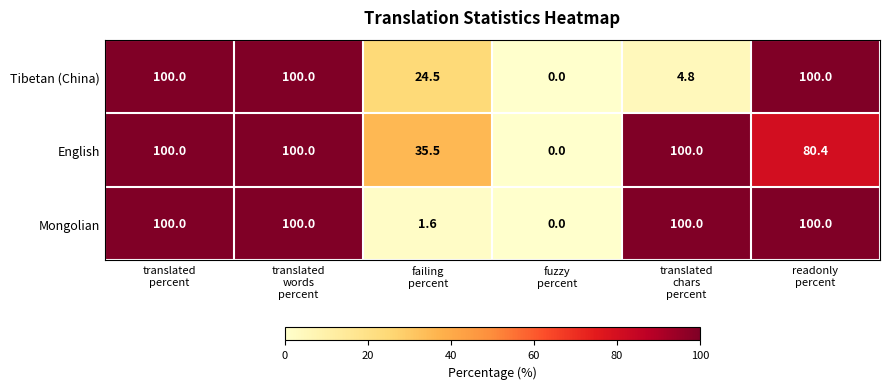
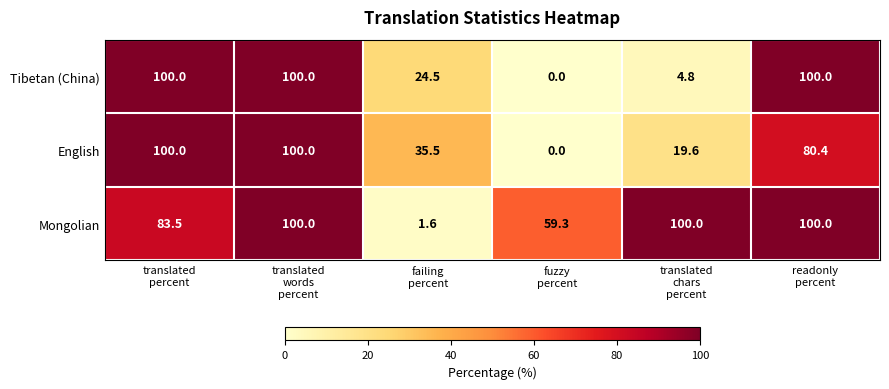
  {
    "Tibetan (China)": {
      "translated percent": 100.0,
      "translated words percent": 100.0,
      "failing percent": 24.5,
      "fuzzy percent": 0.0,
      "translated chars percent": 4.8,
      "readonly percent": 100.0
    },
    "English": {
      "translated percent": 100.0,
      "translated words percent": 100.0,
      "failing percent": 35.5,
      "fuzzy percent": 0.0,
-     "translated chars percent": 100.0,
+     "translated chars percent": 19.6,
      "readonly percent": 80.4
    },
    "Mongolian": {
-     "translated percent": 100.0,
+     "translated percent": 83.5,
      "translated words percent": 100.0,
      "failing percent": 1.6,
-     "fuzzy percent": 0.0,
+     "fuzzy percent": 59.3,
      "translated chars percent": 100.0,
      "readonly percent": 100.0
    }
  }
